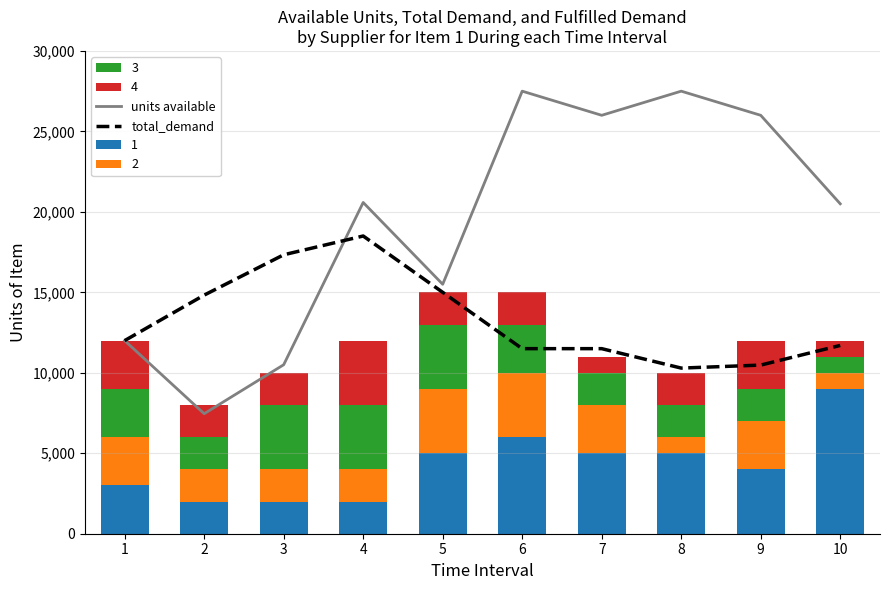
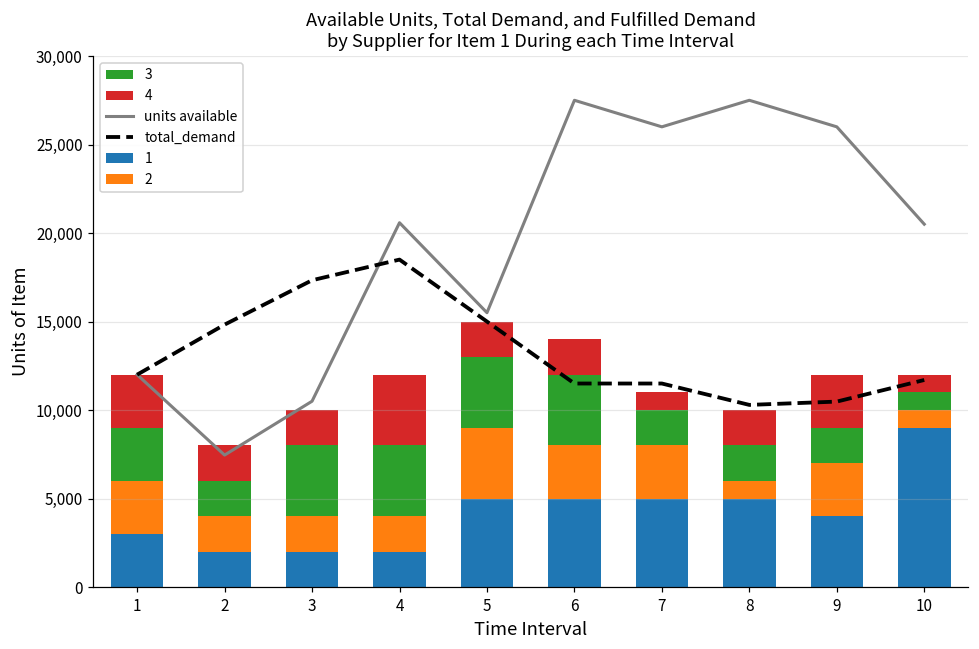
  {
    "1": {
      "1": "3,000",
      "2": "2,000",
      "3": "2,000",
      "4": "2,000",
      "5": "5,000",
-     "6": "6,000",
+     "6": "5,000",
      "7": "5,000",
      "8": "5,000",
      "9": "4,000",
      "10": "9,000"
    },
    "units available": {
      "2": "7,500",
      "3": "10,500",
      "4": "20,600",
      "5": "15,500",
      "6": "27,500",
      "7": "26,000",
      "8": "27,500",
      "9": "26,000",
      "10": "20,500"
    },
    "2": {
      "1": "3,000",
      "2": "2,000",
      "3": "2,000",
      "4": "2,000",
      "5": "4,000",
-     "6": "4,000",
+     "6": "3,000",
      "7": "3,000",
      "8": "1,000",
      "9": "3,000",
      "10": "1,000"
    },
    "total_demand": {
      "2": "14,800",
      "3": "17,300",
      "4": "18,500",
      "5": "15,000",
      "6": "11,500",
      "7": "11,500",
      "8": "10,300",
      "9": "10,500",
      "10": "11,700"
    },
    "3": {
      "1": "3,000",
      "2": "2,000",
      "3": "4,000",
      "4": "4,000",
      "5": "4,000",
-     "6": "3,000",
+     "6": "4,000",
      "7": "2,000",
      "8": "2,000",
      "9": "2,000",
      "10": "1,000"
    },
    "4": {
      "1": "3,000",
      "2": "2,000",
      "3": "2,000",
      "4": "4,000",
      "5": "2,000",
      "6": "2,000",
      "7": "1,000",
      "8": "2,000",
      "9": "3,000",
      "10": "1,000"
    }
  }
